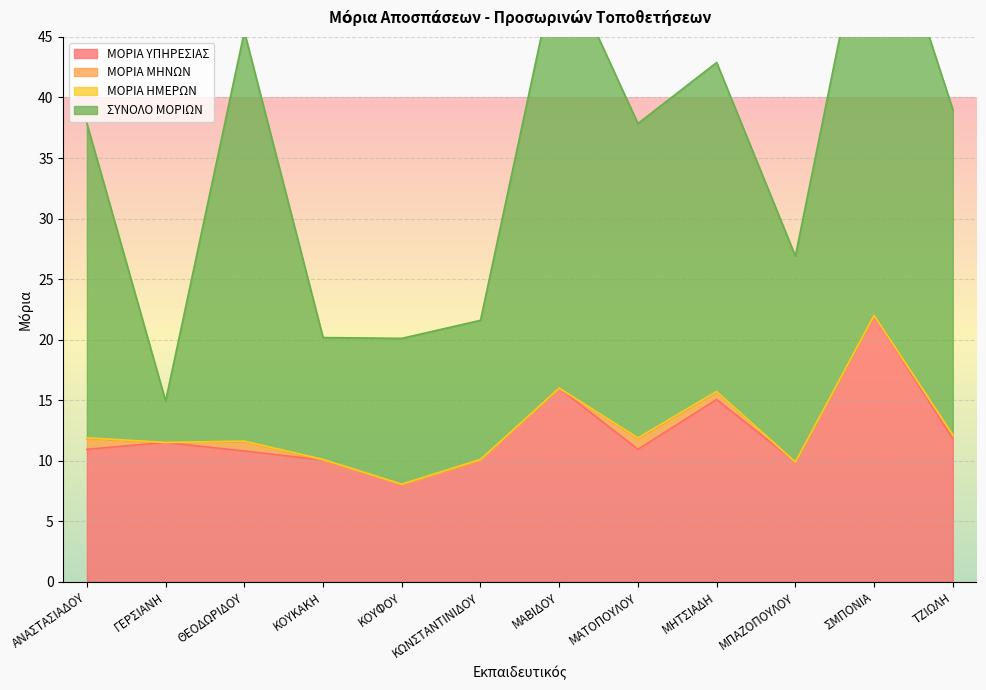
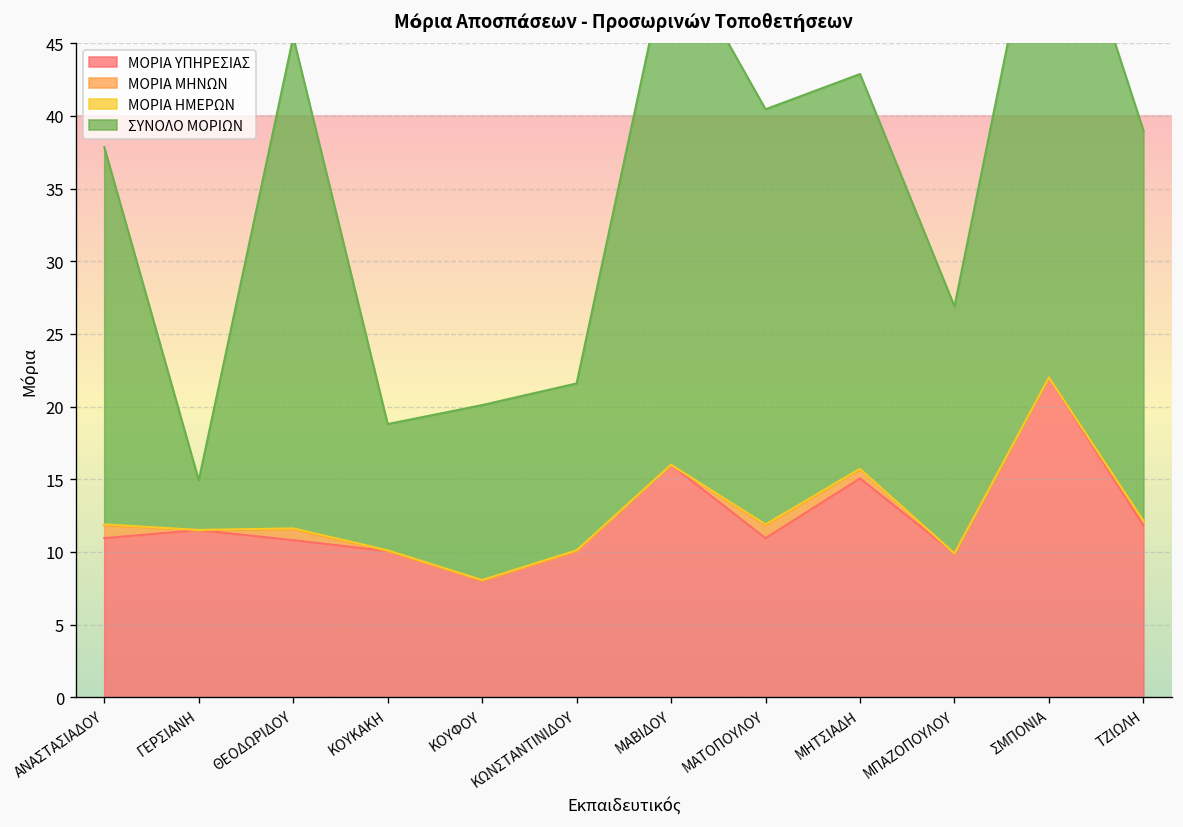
  {
    "ΜΟΡΙΑ ΥΠΗΡΕΣΙΑΣ": {
      "ΑΝΑΣΤΑΣΙΑΔΟΥ": 11.0,
      "ΘΕΟΔΩΡΙΔΟΥ": 10.8,
      "ΜΑΤΟΠΟΥΛΟΥ": 11.0,
      "ΜΗΤΣΙΑΔΗ": 15.1,
      "ΤΖΙΩΛΗ": 11.8
    },
    "ΣΥΝΟΛΟ ΜΟΡΙΩΝ": {
      "ΑΝΑΣΤΑΣΙΑΔΟΥ": 25.9,
      "ΓΕΡΣΙΑΝΗ": 3.4,
-     "ΚΟΥΚΑΚΗ": 10.1,
+     "ΚΟΥΚΑΚΗ": 8.7,
      "ΚΟΥΦΟΥ": 12.0,
      "ΚΩΝΣΤΑΝΤΙΝΙΔΟΥ": 11.5,
-     "ΜΑΤΟΠΟΥΛΟΥ": 25.9,
+     "ΜΑΤΟΠΟΥΛΟΥ": 28.6,
      "ΜΗΤΣΙΑΔΗ": 27.2,
      "ΜΠΑΖΟΠΟΥΛΟΥ": 17.0,
      "ΤΖΙΩΛΗ": 26.8
    }
  }
